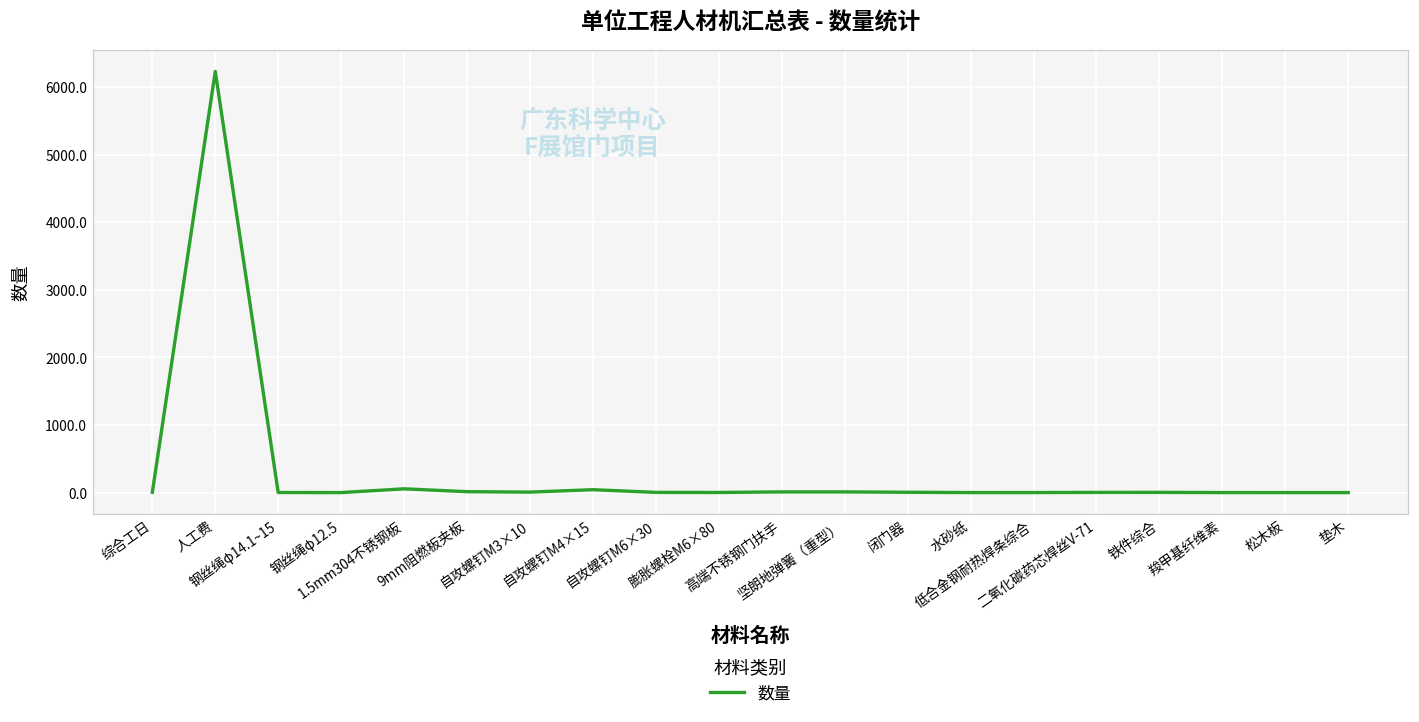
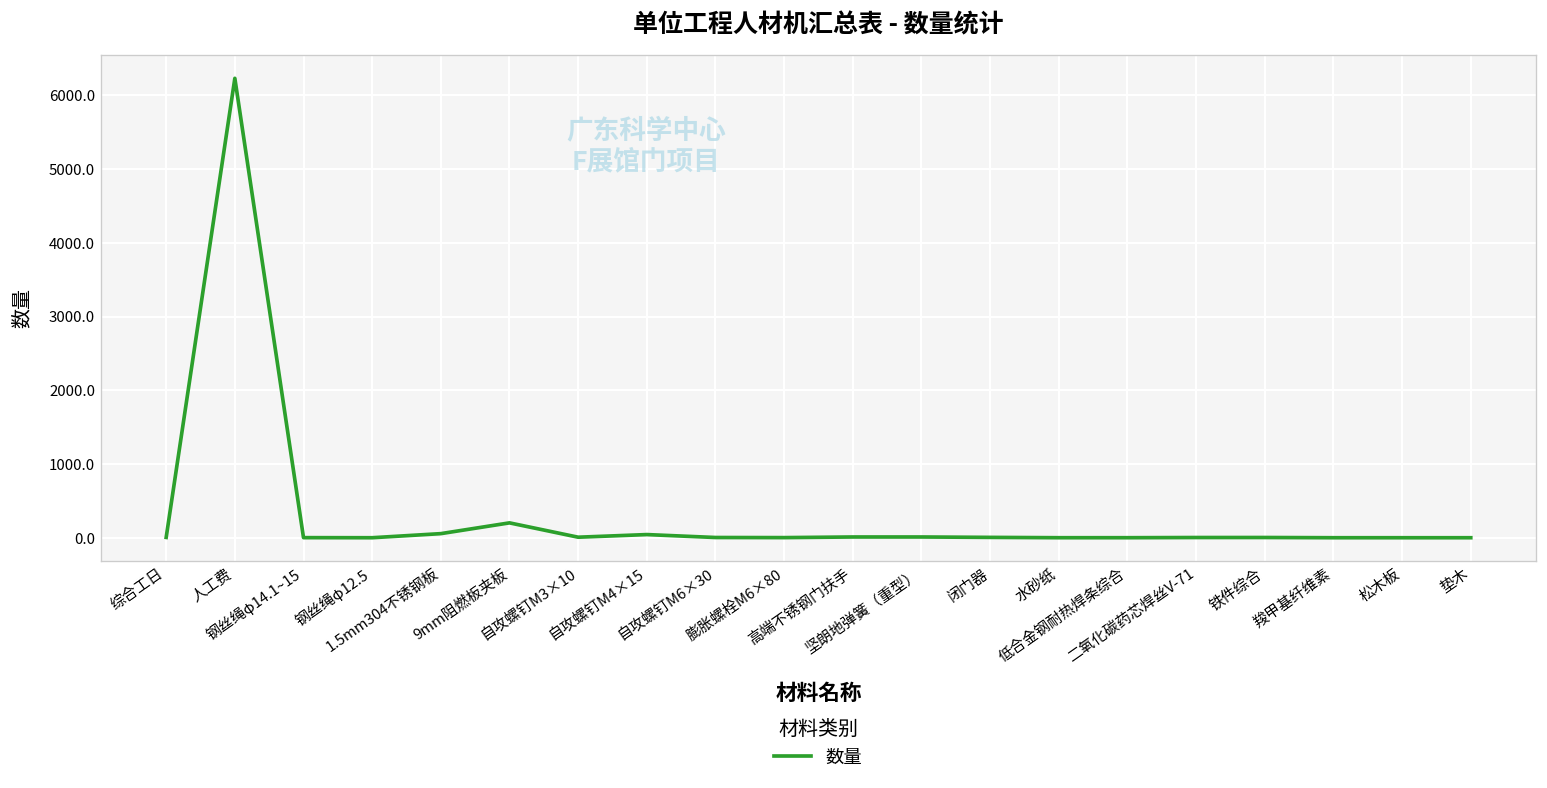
  {
    "综合工日": 0,
    "人工费": 6200,
    "钢丝绳φ14.1~15": 0,
    "钢丝绳φ12.5": 0,
    "1.5mm304不锈钢板": 100,
-   "9mm阻燃板夹板": 0,
+   "9mm阻燃板夹板": 200,
    "自攻螺钉M3×10": 0,
    "自攻螺钉M4×15": 0,
    "自攻螺钉M6×30": 0,
    "膨胀螺栓M6×80": 0,
    "高端不锈钢门扶手": 0,
    "坚朗地弹簧（重型）": 0,
    "闭门器": 0,
    "水砂纸": 0,
    "低合金钢耐热焊条综合": 0,
    "二氧化碳药芯焊丝V-71": 0,
    "铁件综合": 0,
    "羧甲基纤维素": 0,
    "松木板": 0,
    "垫木": 0
  }
